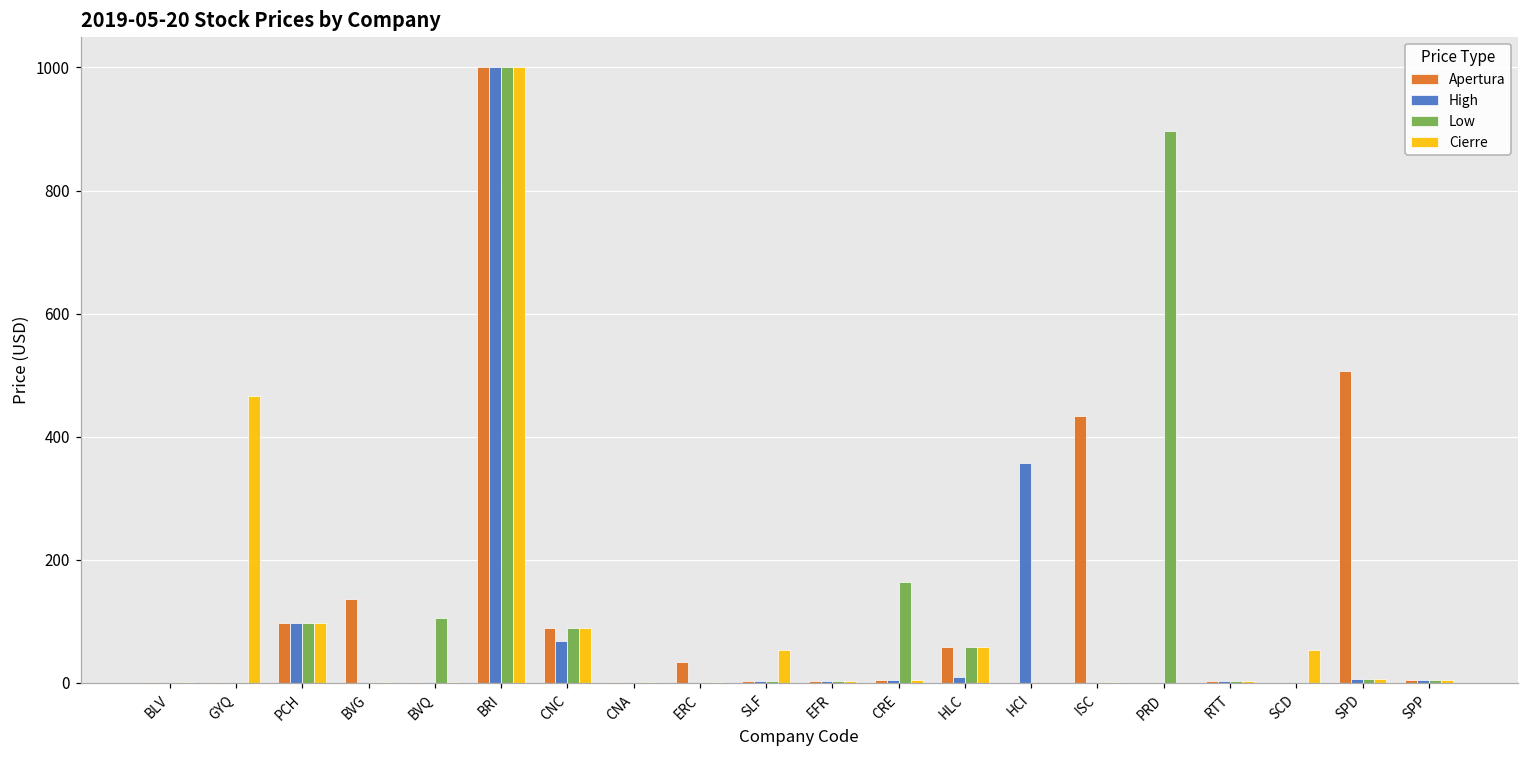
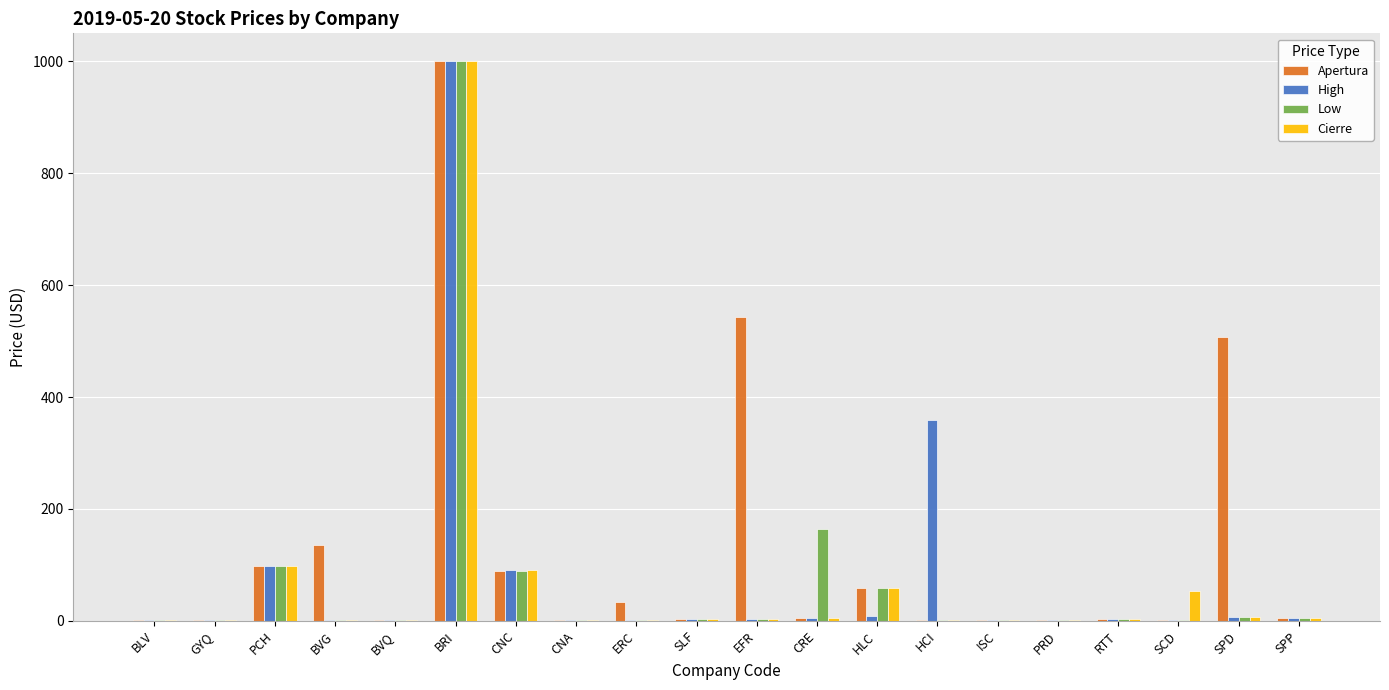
  {
    "Apertura": {
      "PCH": 100,
      "BVG": 140,
      "BRI": 1000,
      "CNC": 90,
      "ERC": 30,
-     "EFR": 0,
+     "EFR": 540,
      "CRE": 0,
      "HLC": 60,
-     "ISC": 430,
+     "ISC": 0,
      "SPD": 510
    },
    "High": {
      "PCH": 100,
      "BRI": 1000,
-     "CNC": 70,
+     "CNC": 90,
      "CRE": 0,
      "HLC": 10,
      "HCI": 360,
      "SPD": 10
    },
    "Low": {
      "PCH": 100,
-     "BVQ": 110,
+     "BVQ": 0,
      "BRI": 1000,
      "CNC": 90,
      "CRE": 160,
      "HLC": 60,
-     "PRD": 900,
+     "PRD": 0,
      "SPD": 10
    },
    "Cierre": {
-     "GYQ": 470,
+     "GYQ": 0,
      "PCH": 100,
      "BRI": 1000,
      "CNC": 90,
-     "SLF": 50,
+     "SLF": 0,
      "CRE": 0,
      "HLC": 60,
      "SCD": 50,
      "SPD": 10
    }
  }
